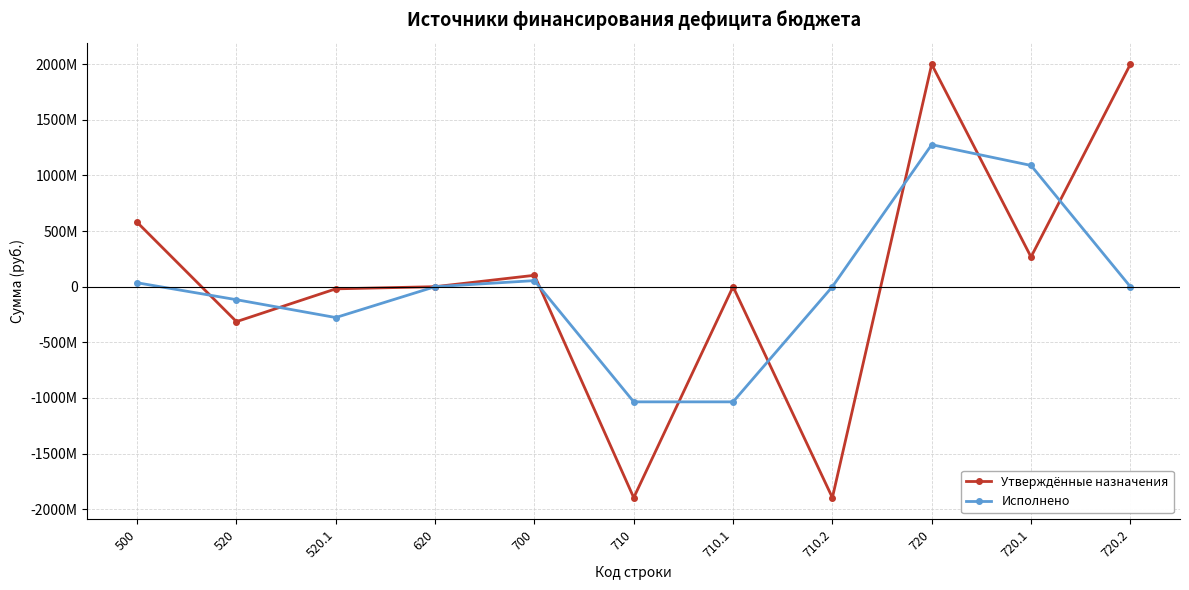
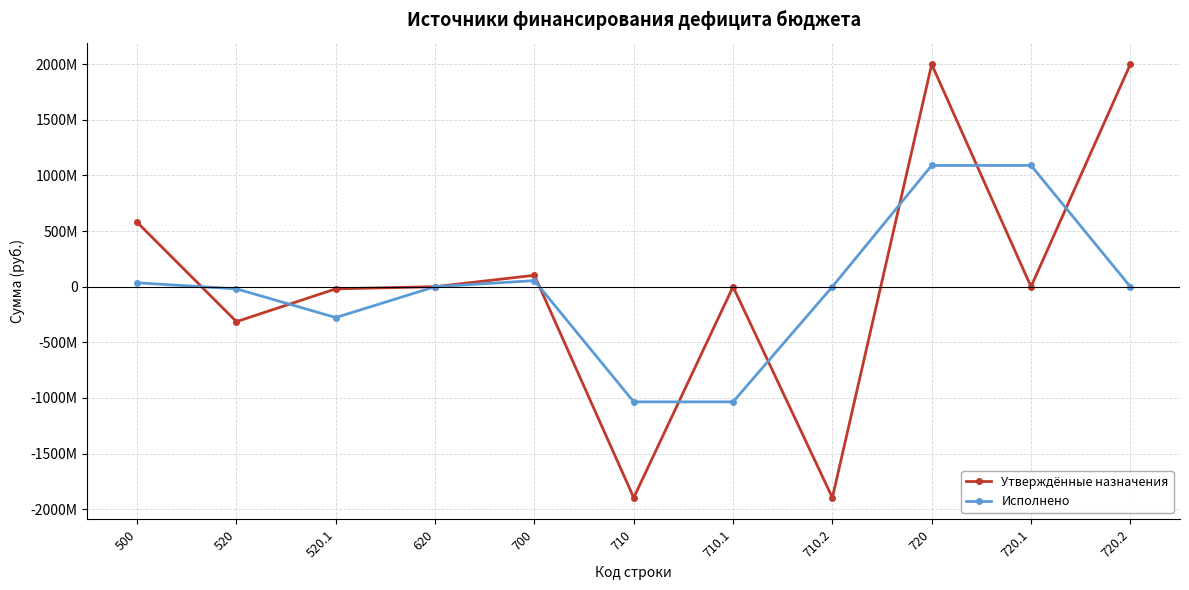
  {
    "Утверждённые назначения": {
      "500": 580000000,
      "520": -310000000,
      "520.1": -20000000,
      "700": 100000000,
      "710": -1900000000,
      "710.1": 0,
      "710.2": -1900000000,
      "720": 2000000000,
-     "720.1": 270000000,
+     "720.1": 0,
      "720.2": 2000000000
    },
    "Исполнено": {
      "500": 40000000,
-     "520": -120000000,
+     "520": -20000000,
      "520.1": -280000000,
      "700": 50000000,
      "710": -1030000000,
      "710.1": -1030000000,
      "710.2": 0,
-     "720": 1280000000,
+     "720": 1090000000,
      "720.1": 1090000000,
      "720.2": 0
    }
  }
